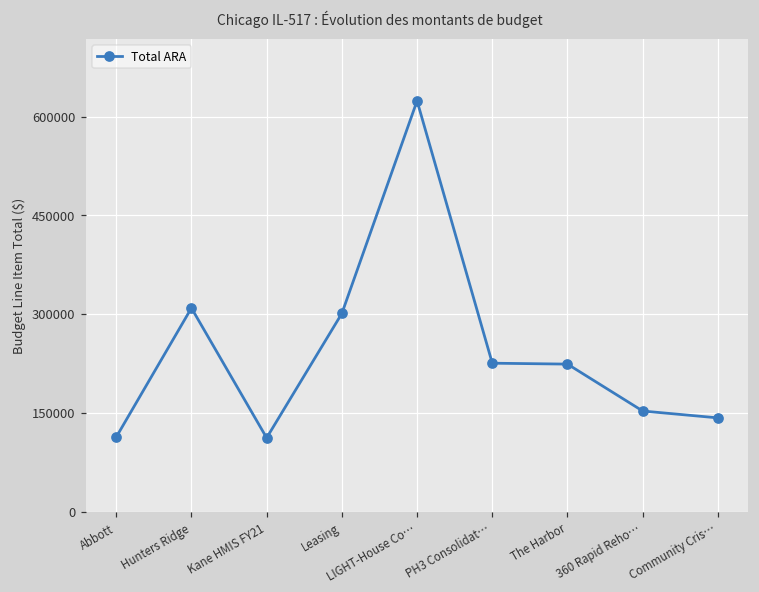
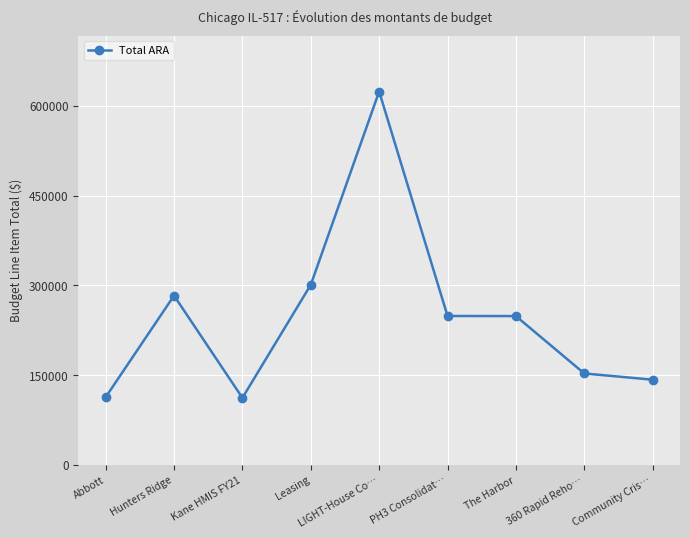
  {
    "Abbott": 110000,
-   "Hunters Ridge": 310000,
+   "Hunters Ridge": 280000,
    "Kane HMIS FY21": 110000,
    "Leasing": 300000,
    "LIGHT-House Co…": 620000,
-   "PH3 Consolidat…": 230000,
-   "The Harbor": 220000,
+   "PH3 Consolidat…": 250000,
+   "The Harbor": 250000,
    "360 Rapid Reho…": 150000,
    "Community Cris…": 140000
  }
